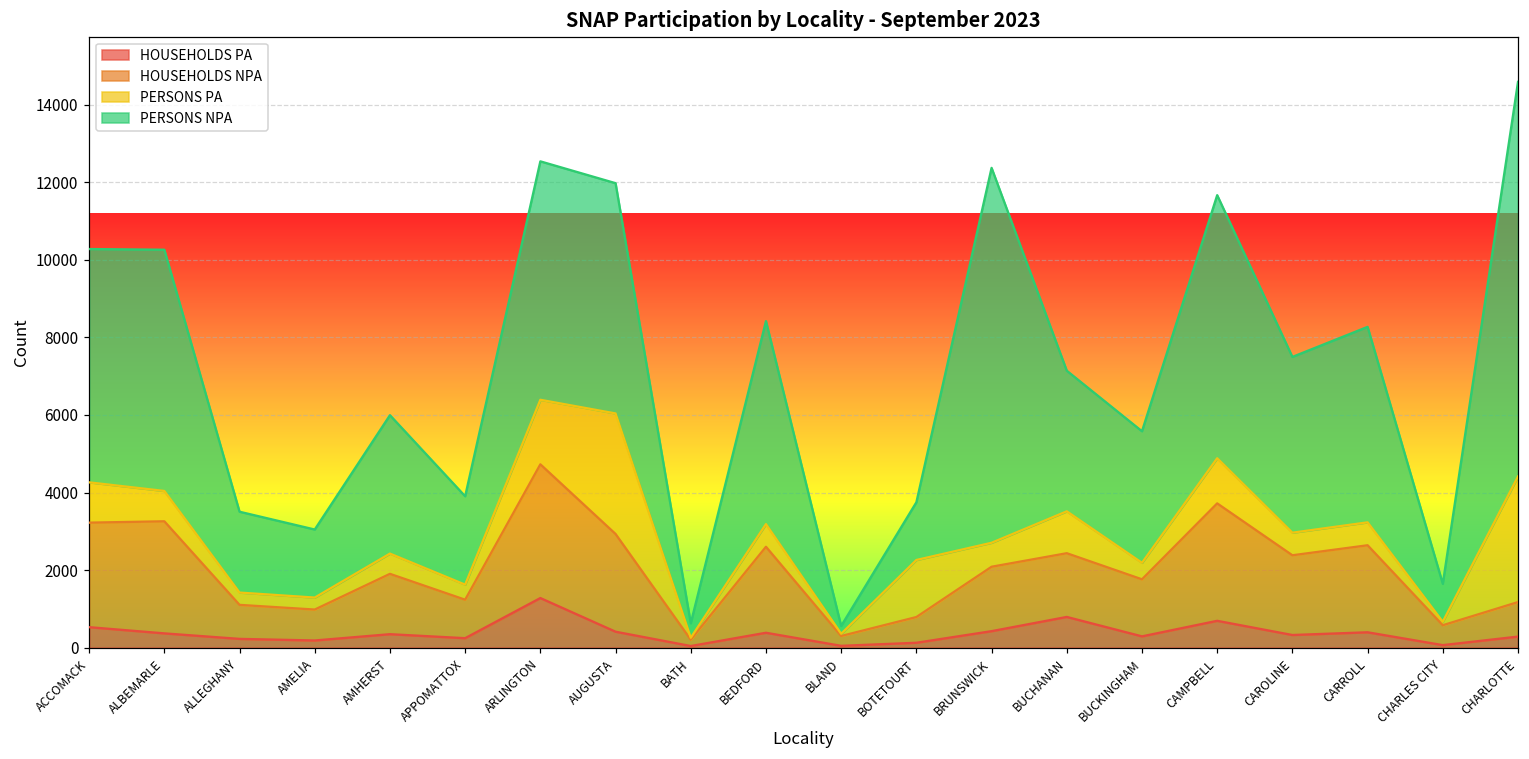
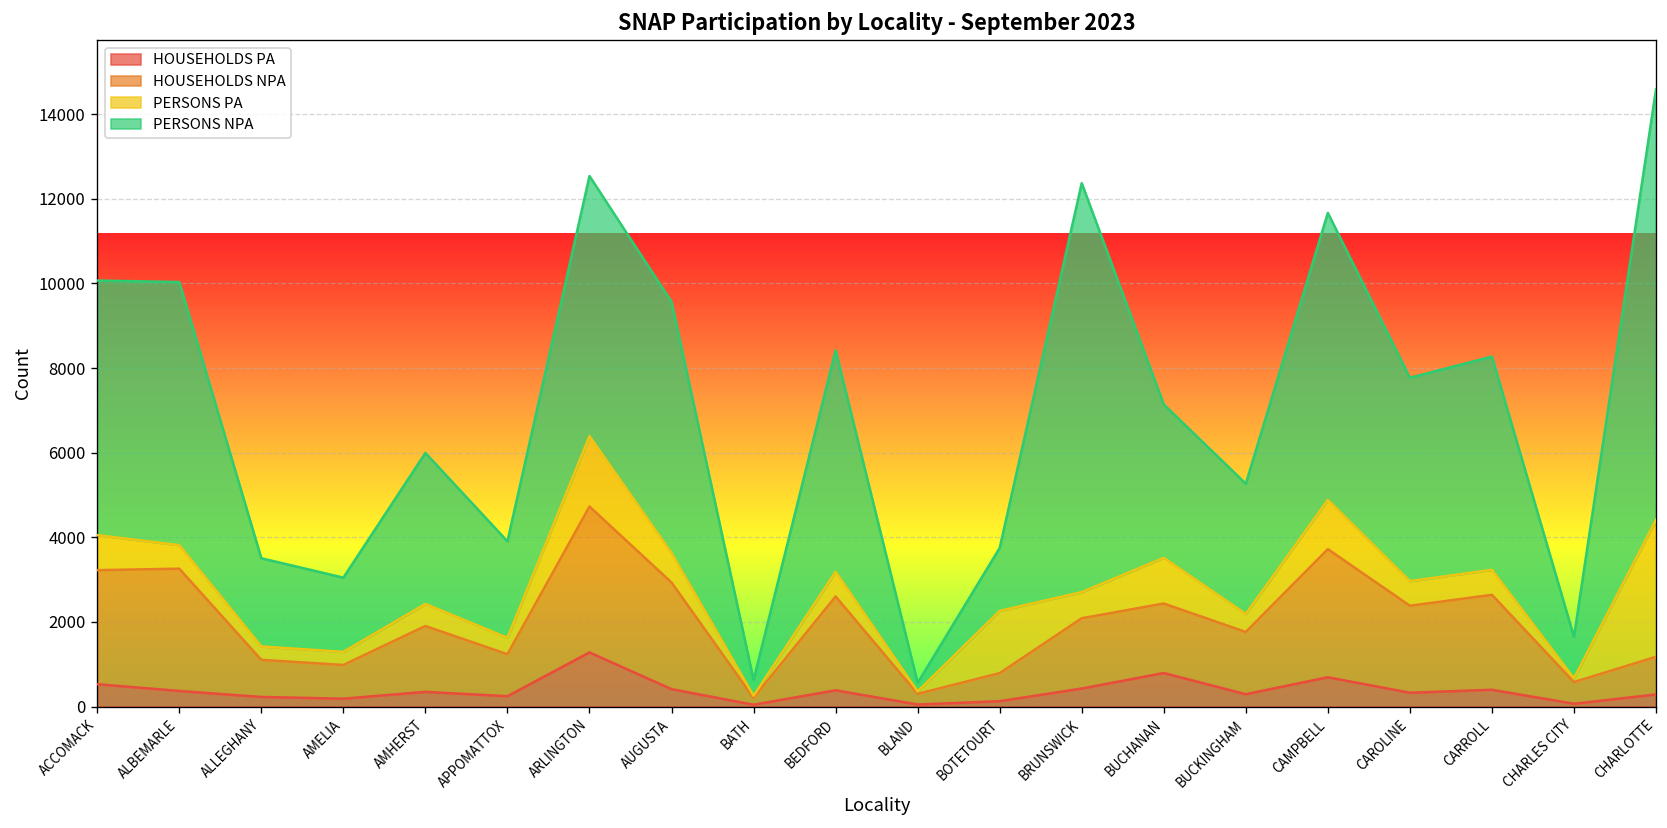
  {
    "PERSONS PA": {
-     "ACCOMACK": 1000,
-     "ALBEMARLE": 800,
+     "ACCOMACK": 800,
+     "ALBEMARLE": 600,
      "ALLEGHANY": 300,
      "AMELIA": 300,
      "AMHERST": 500,
      "APPOMATTOX": 400,
      "ARLINGTON": 1700,
-     "AUGUSTA": 3100,
+     "AUGUSTA": 700,
      "BEDFORD": 600,
      "BOTETOURT": 1500,
      "BRUNSWICK": 600,
      "BUCHANAN": 1100,
      "BUCKINGHAM": 400,
      "CAMPBELL": 1200,
      "CAROLINE": 600,
      "CARROLL": 600,
      "CHARLES CITY": 100,
      "CHARLOTTE": 3200
    },
    "PERSONS NPA": {
      "ACCOMACK": 6000,
      "ALBEMARLE": 6200,
      "ALLEGHANY": 2100,
      "AMELIA": 1800,
      "AMHERST": 3600,
      "APPOMATTOX": 2300,
      "ARLINGTON": 6100,
      "AUGUSTA": 5900,
      "BATH": 400,
      "BEDFORD": 5200,
      "BLAND": 200,
      "BOTETOURT": 1500,
      "BRUNSWICK": 9700,
      "BUCHANAN": 3600,
-     "BUCKINGHAM": 3400,
+     "BUCKINGHAM": 3100,
      "CAMPBELL": 6800,
-     "CAROLINE": 4500,
+     "CAROLINE": 4800,
      "CARROLL": 5000,
      "CHARLES CITY": 1000,
      "CHARLOTTE": 10200
    }
  }
